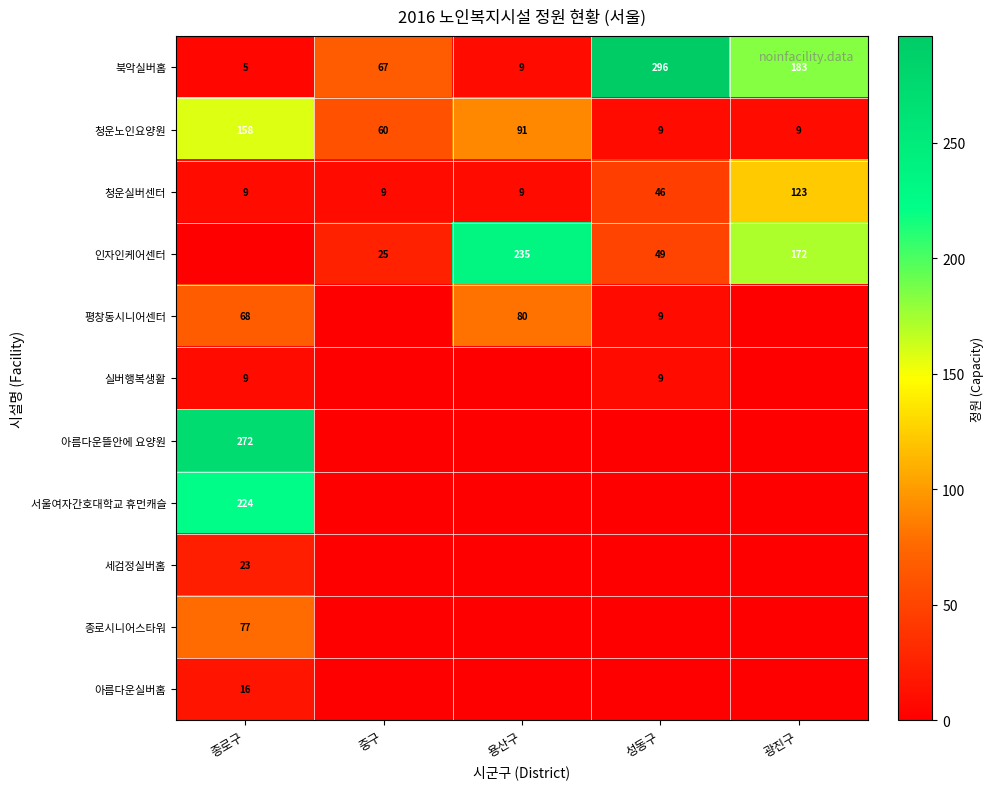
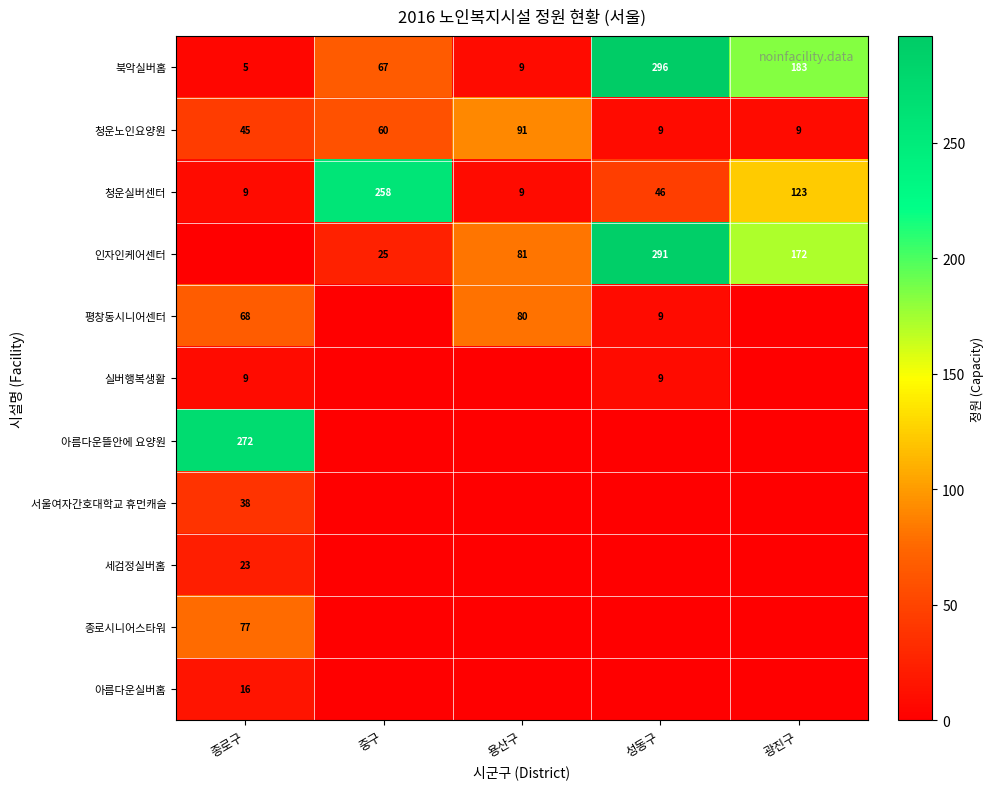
  {
    "북악실버홈": {
      "종로구": 5,
      "중구": 67,
      "용산구": 9,
      "성동구": 296
    },
    "청운노인요양원": {
-     "종로구": 158,
+     "종로구": 45,
      "중구": 60,
      "용산구": 91,
      "성동구": 9,
      "광진구": 9
    },
    "청운실버센터": {
      "종로구": 9,
-     "중구": 9,
+     "중구": 258,
      "용산구": 9,
      "성동구": 46,
      "광진구": 123
    },
    "인자인케어센터": {
      "중구": 25,
-     "용산구": 235,
-     "성동구": 49,
+     "용산구": 81,
+     "성동구": 291,
      "광진구": 172
    },
    "평창동시니어센터": {
      "종로구": 68,
      "용산구": 80,
      "성동구": 9
    },
    "실버행복생활": {
      "종로구": 9,
      "성동구": 9
    },
    "아름다운뜰안에 요양원": {
      "종로구": 272
    },
    "서울여자간호대학교 휴먼캐슬": {
-     "종로구": 224
+     "종로구": 38
    },
    "세검정실버홈": {
      "종로구": 23
    },
    "종로시니어스타워": {
      "종로구": 77
    },
    "아름다운실버홈": {
      "종로구": 16
    }
  }
